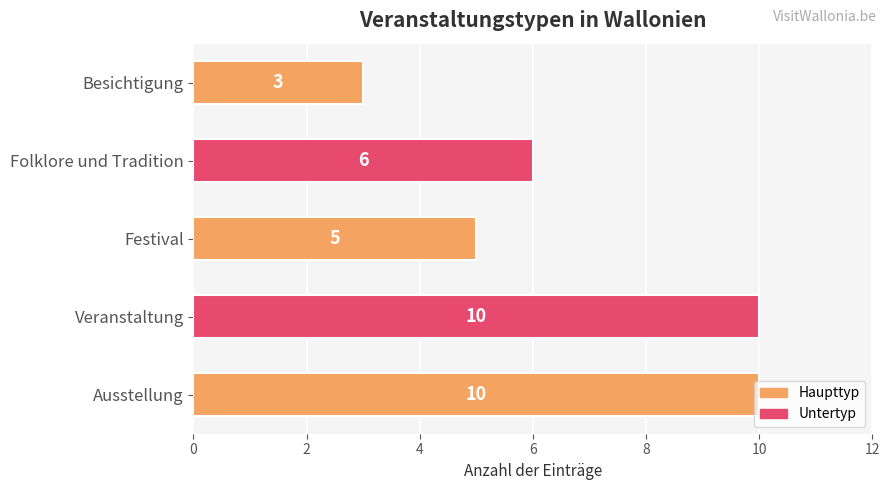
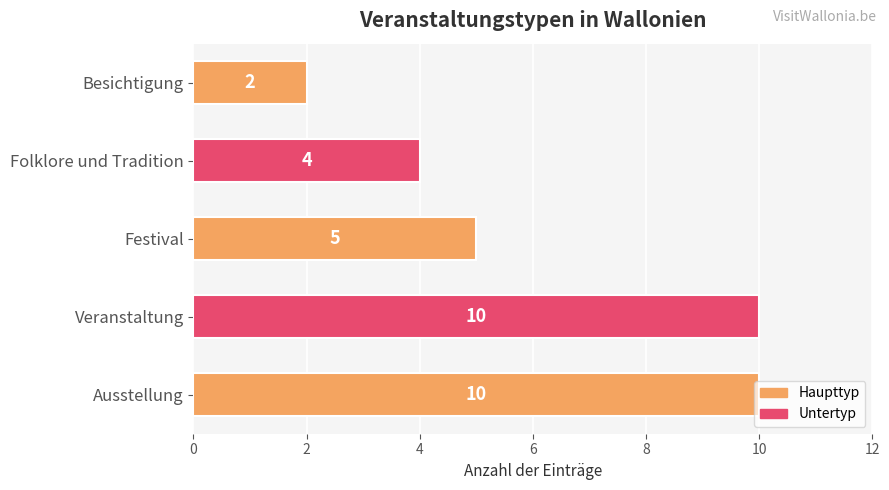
  {
-   "Besichtigung": 3,
-   "Folklore und Tradition": 6,
+   "Besichtigung": 2,
+   "Folklore und Tradition": 4,
    "Festival": 5,
    "Veranstaltung": 10
  }
